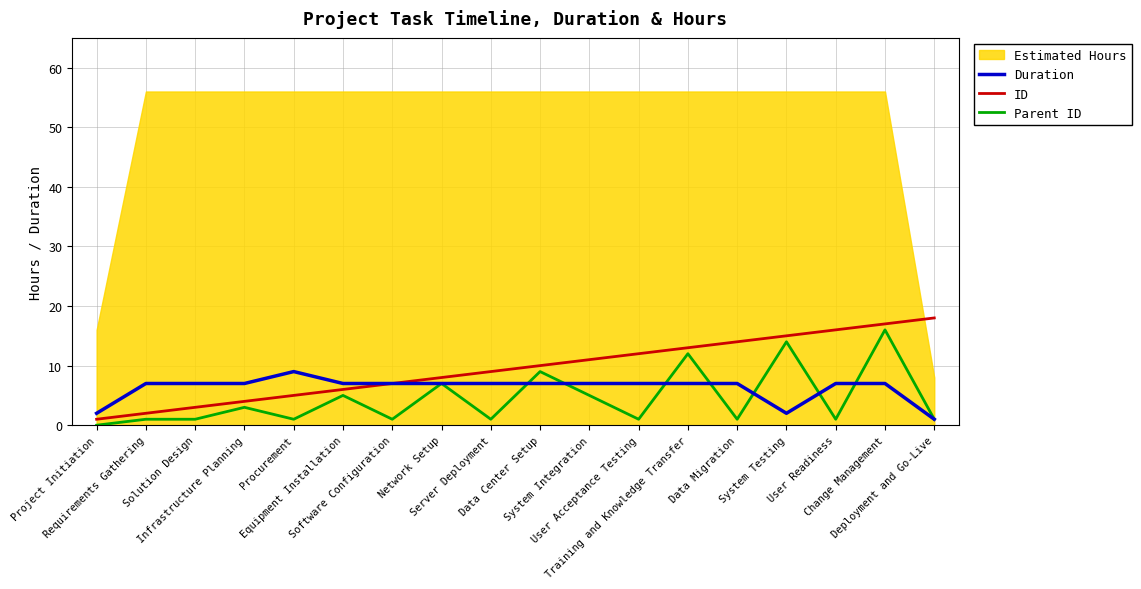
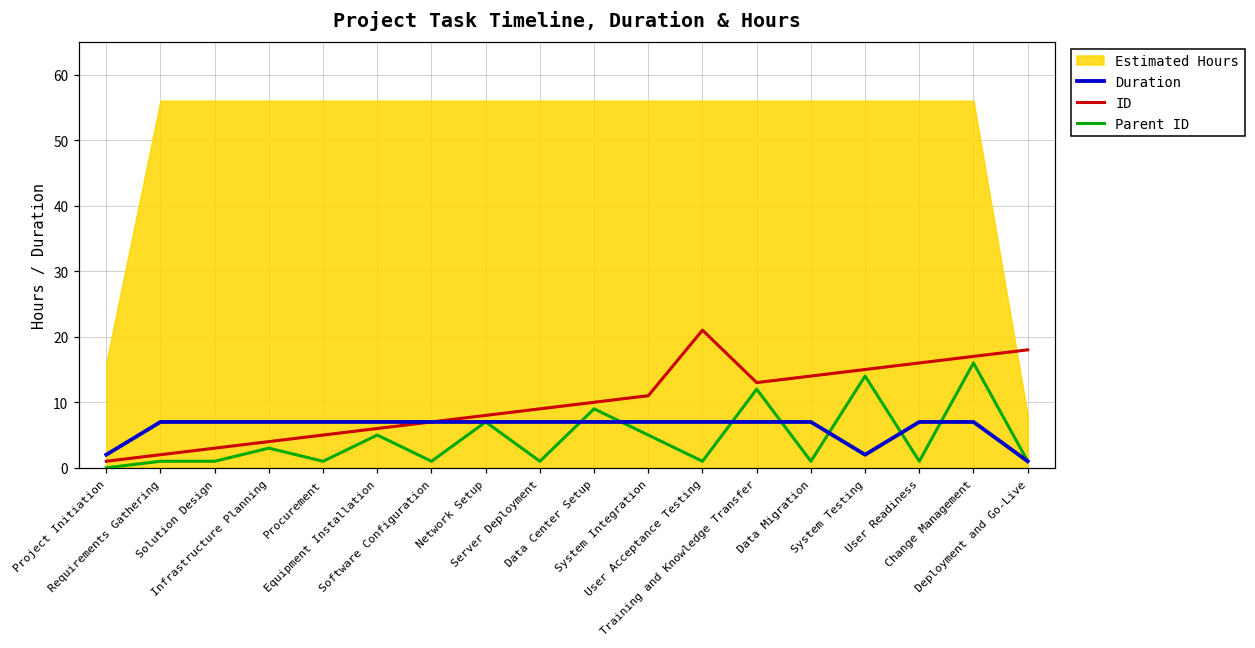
  {
    "Duration": {
      "Project Initiation": 2,
      "Requirements Gathering": 7,
      "Solution Design": 7,
      "Infrastructure Planning": 7,
-     "Procurement": 9,
+     "Procurement": 7,
      "Equipment Installation": 7,
      "Server Deployment": 7,
      "Data Center Setup": 7,
      "System Integration": 7,
      "User Acceptance Testing": 7,
      "Training and Knowledge Transfer": 7,
      "Data Migration": 7,
      "System Testing": 2,
      "User Readiness": 7,
      "Change Management": 7
    },
    "Estimated Hours": {
      "Project Initiation": 16,
      "Requirements Gathering": 56,
      "Solution Design": 56,
      "Infrastructure Planning": 56,
      "Procurement": 56,
      "Equipment Installation": 56,
      "Software Configuration": 56,
      "Network Setup": 56,
      "Server Deployment": 56,
      "Data Center Setup": 56,
      "System Integration": 56,
      "User Acceptance Testing": 56,
      "Training and Knowledge Transfer": 56,
      "Data Migration": 56,
      "System Testing": 56,
      "User Readiness": 56,
      "Change Management": 56,
      "Deployment and Go-Live": 8
    },
    "ID": {
      "Project Initiation": 1,
      "Requirements Gathering": 2,
      "Solution Design": 3,
      "Infrastructure Planning": 4,
      "Procurement": 5,
      "Equipment Installation": 6,
      "Network Setup": 8,
      "Server Deployment": 9,
      "Data Center Setup": 10,
      "System Integration": 11,
-     "User Acceptance Testing": 12,
+     "User Acceptance Testing": 21,
      "Training and Knowledge Transfer": 13,
      "Data Migration": 14,
      "System Testing": 15,
      "User Readiness": 16,
      "Change Management": 17,
      "Deployment and Go-Live": 18
    },
    "Parent ID": {
      "Project Initiation": 0,
      "Requirements Gathering": 1,
      "Solution Design": 1,
      "Infrastructure Planning": 3,
      "Procurement": 1,
      "Equipment Installation": 5,
      "Software Configuration": 1,
      "Server Deployment": 1,
      "Data Center Setup": 9,
      "System Integration": 5,
      "User Acceptance Testing": 1,
      "Training and Knowledge Transfer": 12,
      "Data Migration": 1,
      "System Testing": 14,
      "User Readiness": 1,
      "Change Management": 16
    }
  }
